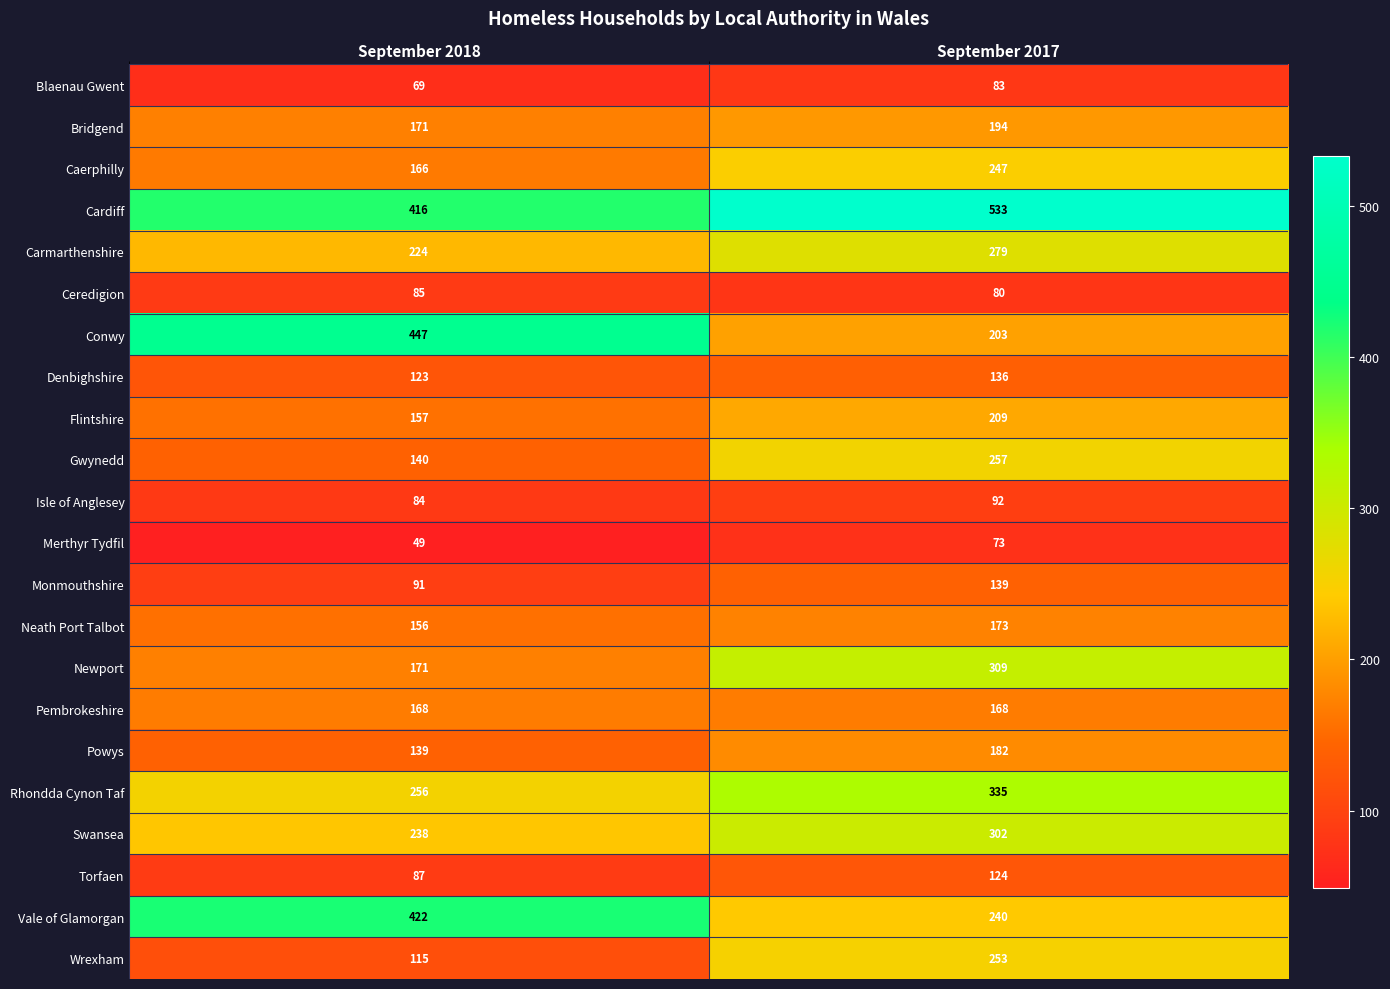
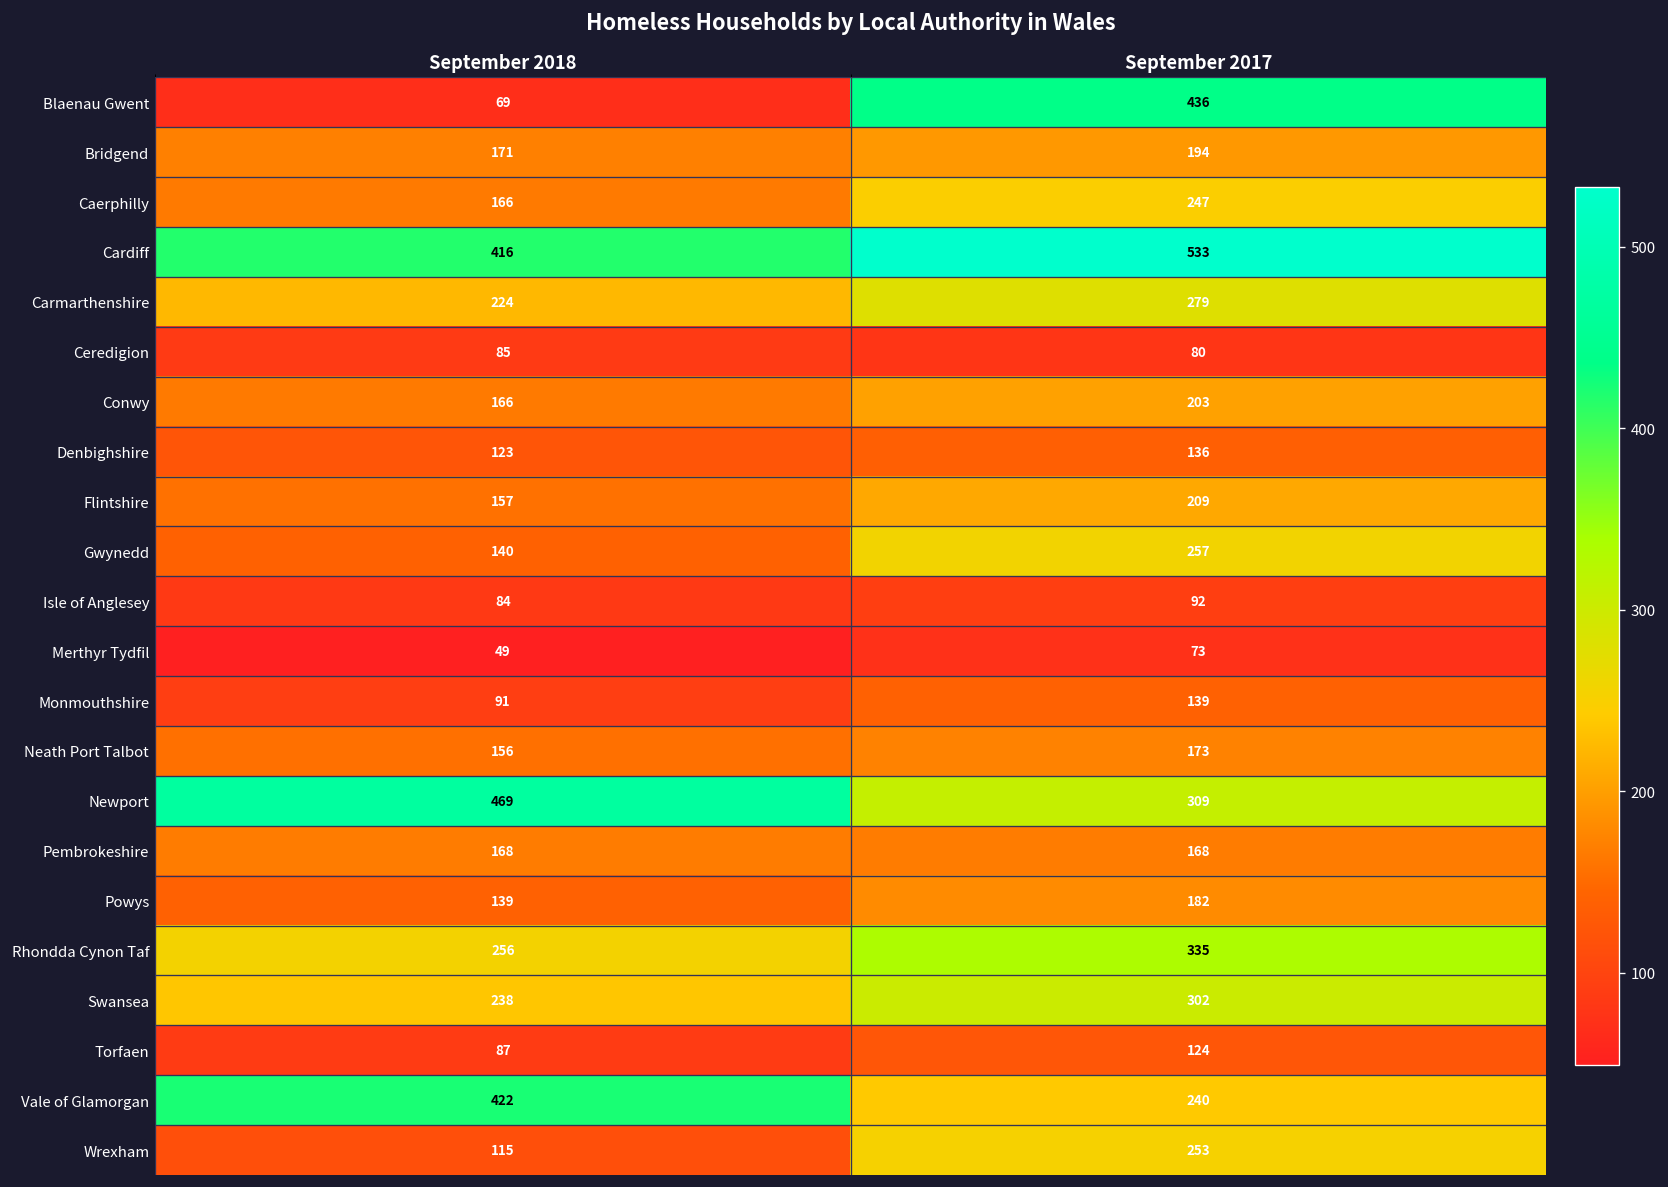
  {
    "Blaenau Gwent": {
      "September 2018": 69,
-     "September 2017": 83
+     "September 2017": 436
    },
    "Bridgend": {
      "September 2018": 171,
      "September 2017": 194
    },
    "Caerphilly": {
      "September 2018": 166,
      "September 2017": 247
    },
    "Cardiff": {
      "September 2018": 416,
      "September 2017": 533
    },
    "Carmarthenshire": {
      "September 2018": 224,
      "September 2017": 279
    },
    "Ceredigion": {
      "September 2018": 85,
      "September 2017": 80
    },
    "Conwy": {
-     "September 2018": 447,
+     "September 2018": 166,
      "September 2017": 203
    },
    "Denbighshire": {
      "September 2018": 123,
      "September 2017": 136
    },
    "Flintshire": {
      "September 2018": 157,
      "September 2017": 209
    },
    "Gwynedd": {
      "September 2018": 140,
      "September 2017": 257
    },
    "Isle of Anglesey": {
      "September 2018": 84,
      "September 2017": 92
    },
    "Merthyr Tydfil": {
      "September 2018": 49,
      "September 2017": 73
    },
    "Monmouthshire": {
      "September 2018": 91,
      "September 2017": 139
    },
    "Neath Port Talbot": {
      "September 2018": 156,
      "September 2017": 173
    },
    "Newport": {
-     "September 2018": 171,
+     "September 2018": 469,
      "September 2017": 309
    },
    "Pembrokeshire": {
      "September 2018": 168,
      "September 2017": 168
    },
    "Powys": {
      "September 2018": 139,
      "September 2017": 182
    },
    "Rhondda Cynon Taf": {
      "September 2018": 256,
      "September 2017": 335
    },
    "Swansea": {
      "September 2018": 238,
      "September 2017": 302
    },
    "Torfaen": {
      "September 2018": 87,
      "September 2017": 124
    },
    "Vale of Glamorgan": {
      "September 2018": 422,
      "September 2017": 240
    },
    "Wrexham": {
      "September 2018": 115,
      "September 2017": 253
    }
  }
